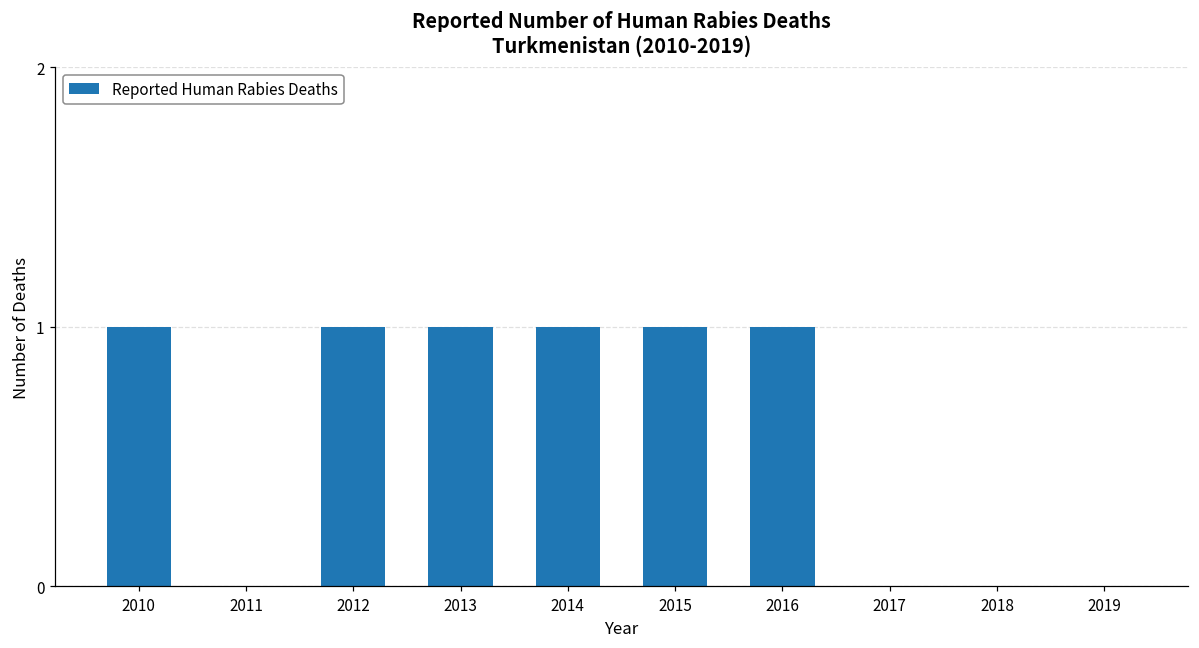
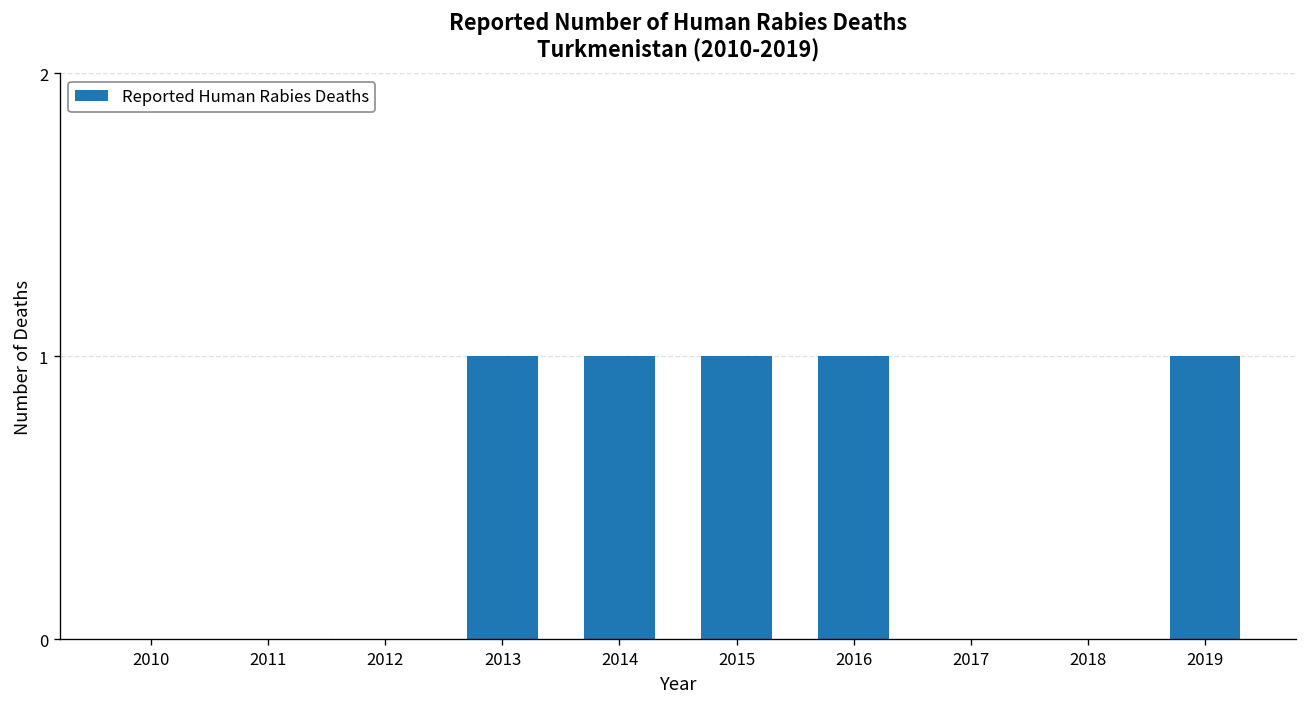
  {
-   "2010": 1,
+   "2010": 0,
    "2011": 0,
-   "2012": 1,
+   "2012": 0,
    "2013": 1,
    "2014": 1,
    "2015": 1,
    "2016": 1,
    "2017": 0,
    "2018": 0,
-   "2019": 0
+   "2019": 1
  }
